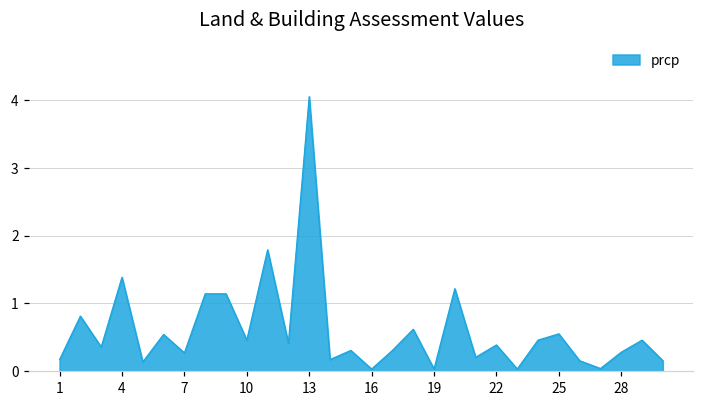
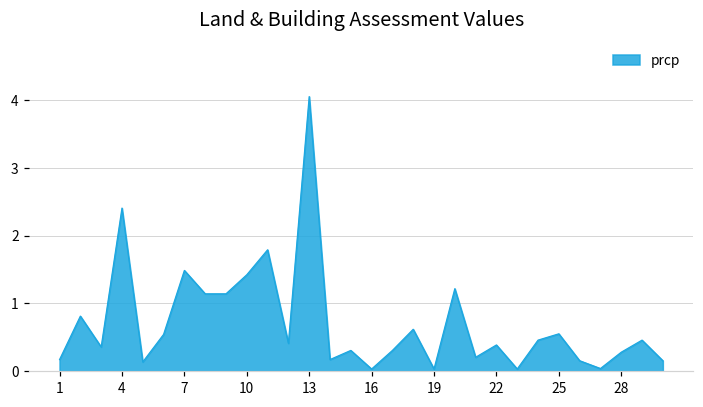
  {
    "1": 0.2,
-   "4": 1.4,
-   "7": 0.3,
-   "10": 0.5,
+   "4": 2.4,
+   "7": 1.5,
+   "10": 1.4,
    "13": 4.1,
    "16": 0.0,
    "19": 0.0,
    "22": 0.4,
    "25": 0.5,
    "28": 0.3
  }
